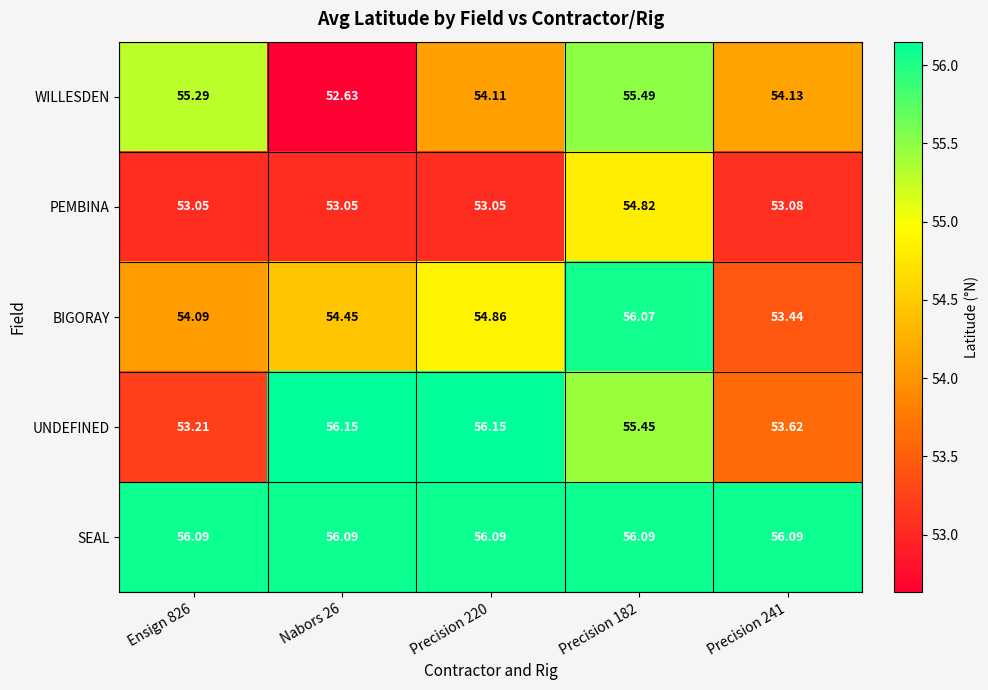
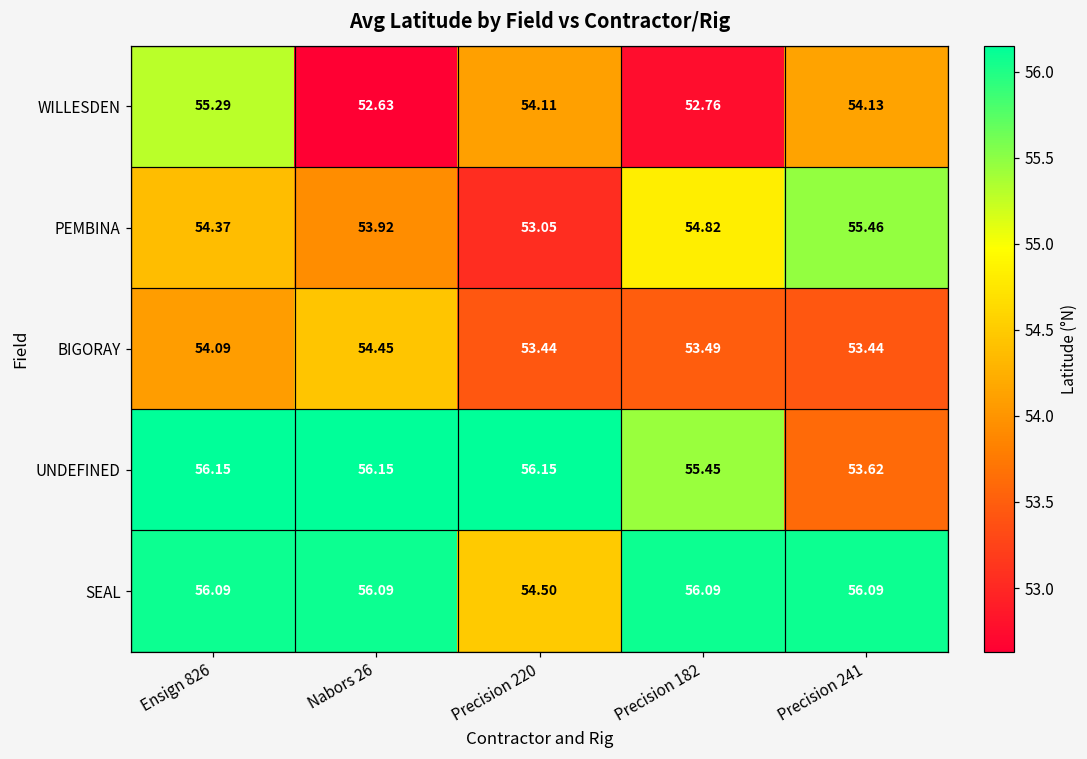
  {
    "WILLESDEN": {
      "Ensign 826": 55.29,
      "Nabors 26": 52.63,
      "Precision 220": 54.11,
-     "Precision 182": 55.49,
+     "Precision 182": 52.76,
      "Precision 241": 54.13
    },
    "PEMBINA": {
-     "Ensign 826": 53.05,
-     "Nabors 26": 53.05,
+     "Ensign 826": 54.37,
+     "Nabors 26": 53.92,
      "Precision 220": 53.05,
      "Precision 182": 54.82,
-     "Precision 241": 53.08
+     "Precision 241": 55.46
    },
    "BIGORAY": {
      "Ensign 826": 54.09,
      "Nabors 26": 54.45,
-     "Precision 220": 54.86,
-     "Precision 182": 56.07,
+     "Precision 220": 53.44,
+     "Precision 182": 53.49,
      "Precision 241": 53.44
    },
    "UNDEFINED": {
-     "Ensign 826": 53.21,
+     "Ensign 826": 56.15,
      "Nabors 26": 56.15,
      "Precision 220": 56.15,
      "Precision 182": 55.45,
      "Precision 241": 53.62
    },
    "SEAL": {
      "Ensign 826": 56.09,
      "Nabors 26": 56.09,
-     "Precision 220": 56.09,
+     "Precision 220": 54.50,
      "Precision 182": 56.09,
      "Precision 241": 56.09
    }
  }
